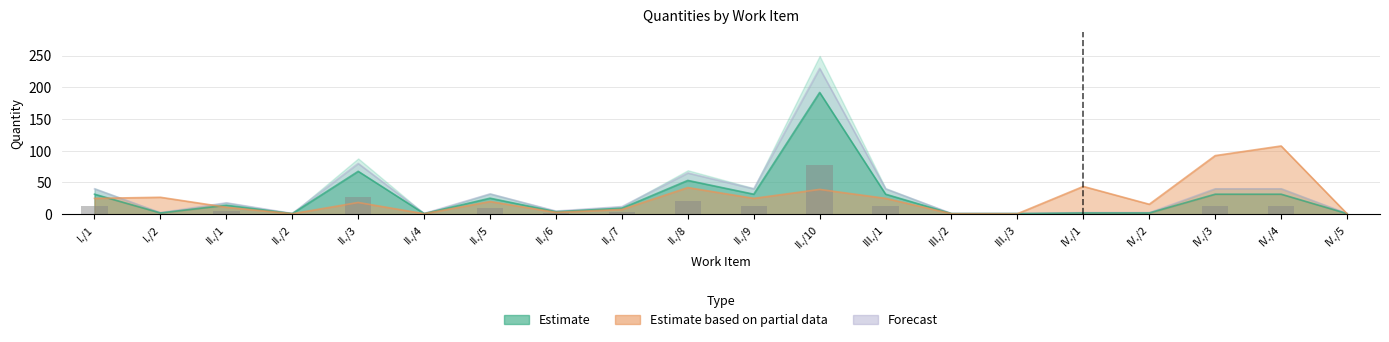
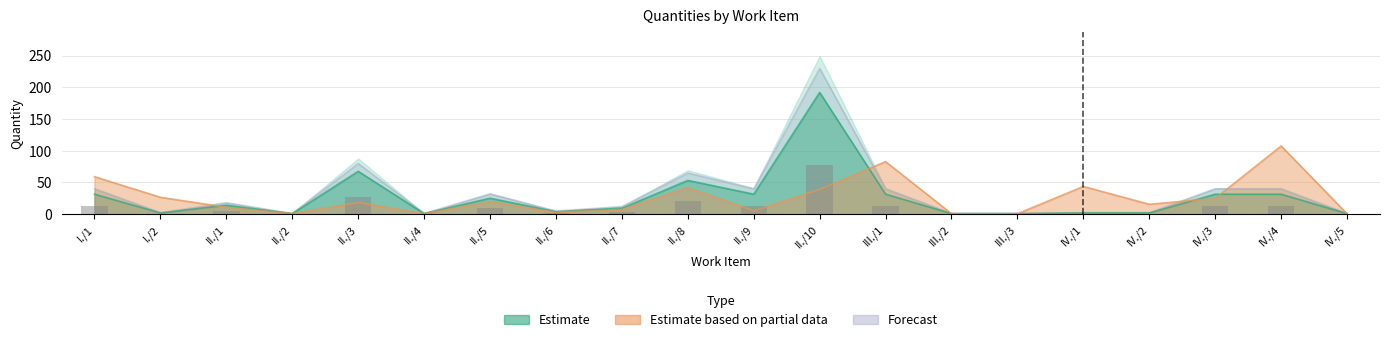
  {
    "Estimate based on partial data": {
-     "I./1": 30,
+     "I./1": 60,
      "I./2": 30,
      "II./3": 20,
      "II./5": 20,
      "II./8": 40,
-     "II./9": 30,
+     "II./9": 10,
      "II./10": 40,
-     "III./1": 30,
+     "III./1": 80,
      "IV./1": 40,
      "IV./2": 20,
-     "IV./3": 90,
+     "IV./3": 30,
      "IV./4": 110
    }
  }
